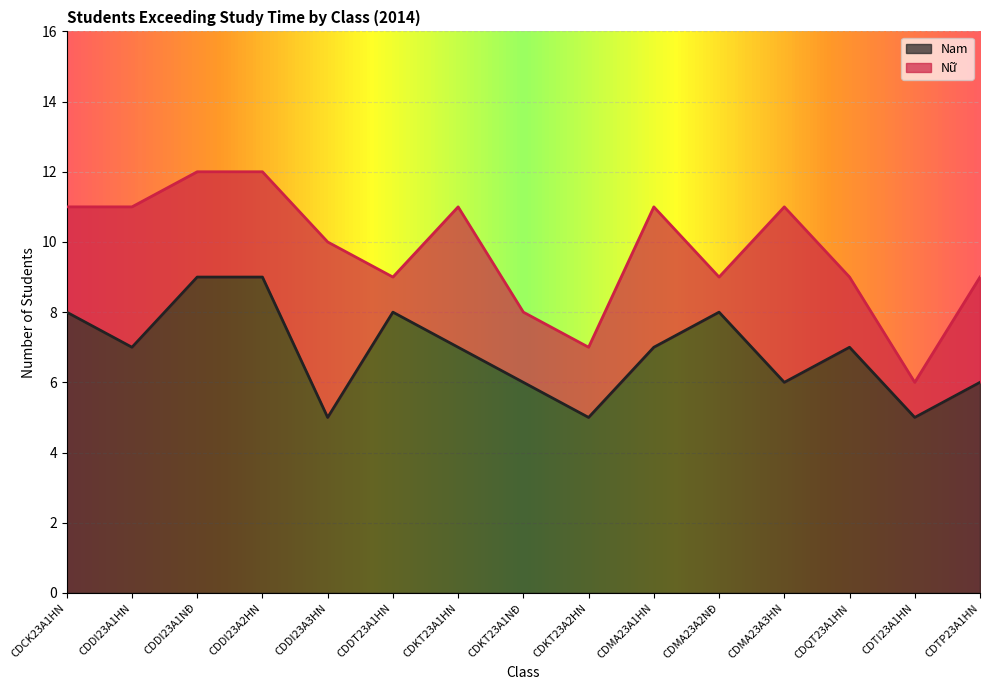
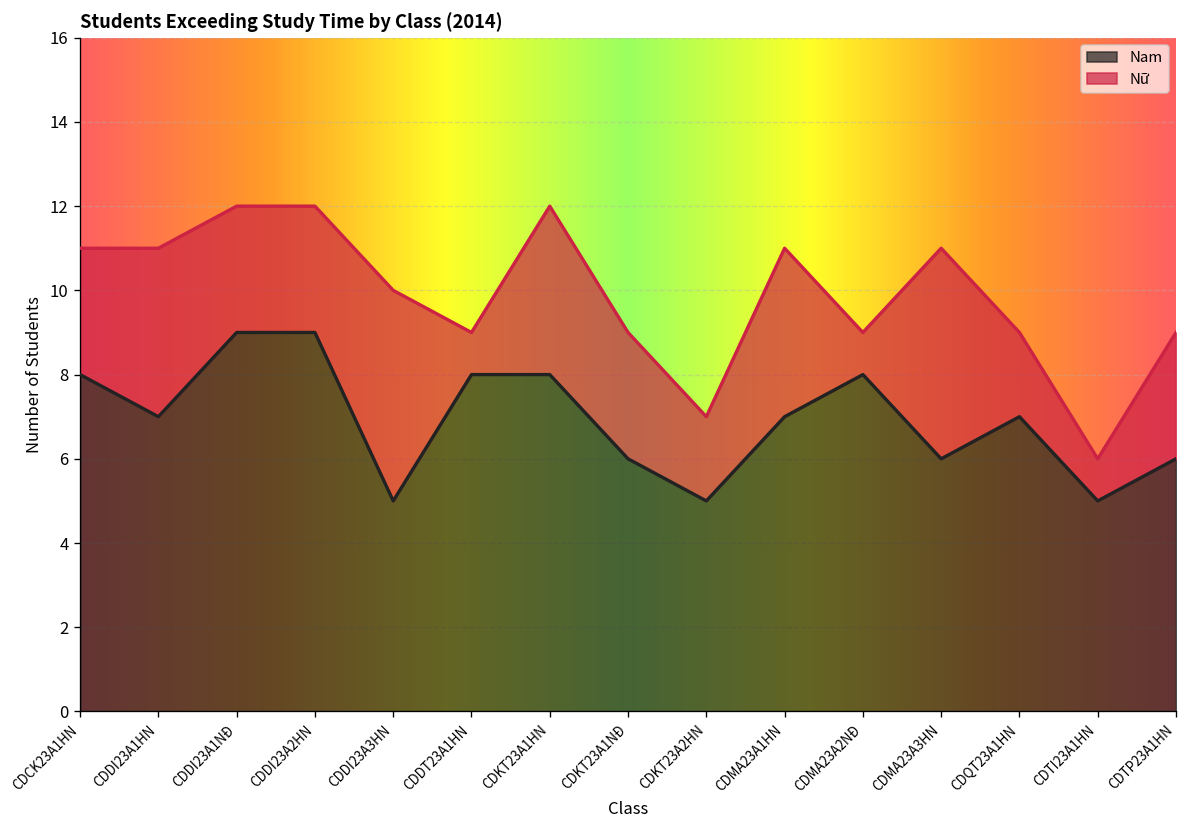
  {
    "Nam": {
      "CDCK23A1HN": 8,
      "CDDI23A1HN": 7,
      "CDDI23A1NĐ": 9,
      "CDDI23A2HN": 9,
      "CDDI23A3HN": 5,
      "CDDT23A1HN": 8,
-     "CDKT23A1HN": 7,
+     "CDKT23A1HN": 8,
      "CDKT23A1NĐ": 6,
      "CDKT23A2HN": 5,
      "CDMA23A1HN": 7,
      "CDMA23A2NĐ": 8,
      "CDMA23A3HN": 6,
      "CDQT23A1HN": 7,
      "CDTI23A1HN": 5,
      "CDTP23A1HN": 6
    },
    "Nữ": {
      "CDCK23A1HN": 3,
      "CDDI23A1HN": 4,
      "CDDI23A1NĐ": 3,
      "CDDI23A2HN": 3,
      "CDDI23A3HN": 5,
      "CDDT23A1HN": 1,
      "CDKT23A1HN": 4,
-     "CDKT23A1NĐ": 2,
+     "CDKT23A1NĐ": 3,
      "CDKT23A2HN": 2,
      "CDMA23A1HN": 4,
      "CDMA23A2NĐ": 1,
      "CDMA23A3HN": 5,
      "CDQT23A1HN": 2,
      "CDTI23A1HN": 1,
      "CDTP23A1HN": 3
    }
  }
